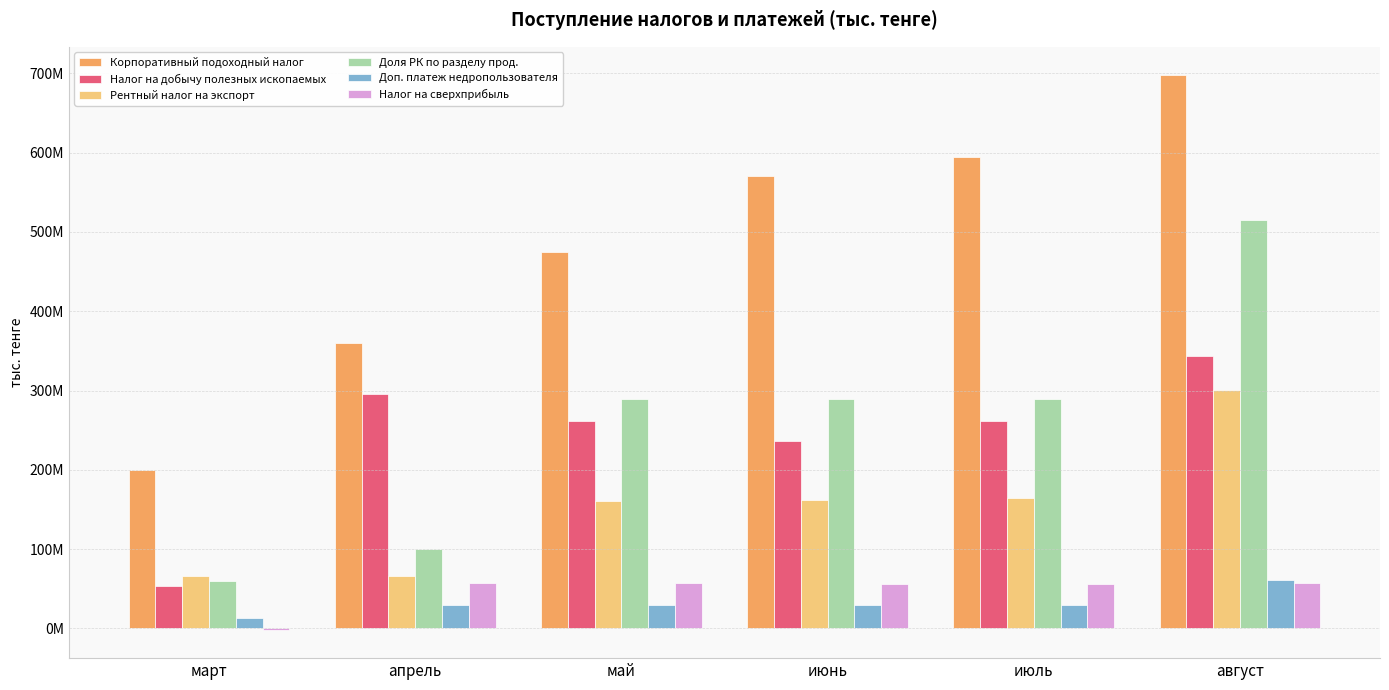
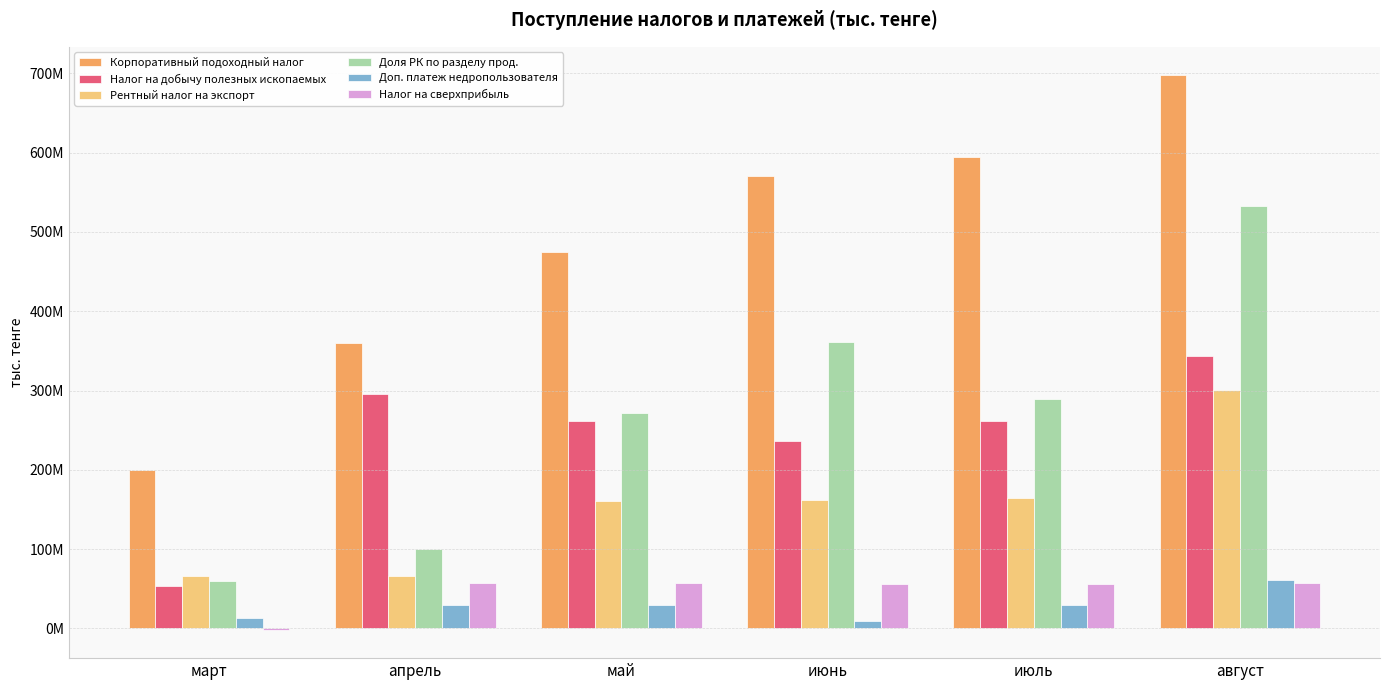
  {
    "Налог на добычу полезных ископаемых": {
      "март": 50000000,
      "апрель": 300000000,
      "май": 260000000,
      "июнь": 240000000,
      "июль": 260000000,
      "август": 340000000
    },
    "Доля РК по разделу прод.": {
      "март": 60000000,
      "апрель": 100000000,
-     "май": 290000000,
-     "июнь": 290000000,
+     "май": 270000000,
+     "июнь": 360000000,
      "июль": 290000000,
-     "август": 520000000
+     "август": 530000000
    },
    "Доп. платеж недропользователя": {
      "март": 10000000,
      "апрель": 30000000,
      "май": 30000000,
-     "июнь": 30000000,
+     "июнь": 10000000,
      "июль": 30000000,
      "август": 60000000
    },
    "Налог на сверхприбыль": {
      "апрель": 60000000,
      "май": 60000000,
      "июнь": 60000000,
      "июль": 60000000,
      "август": 60000000
    }
  }
